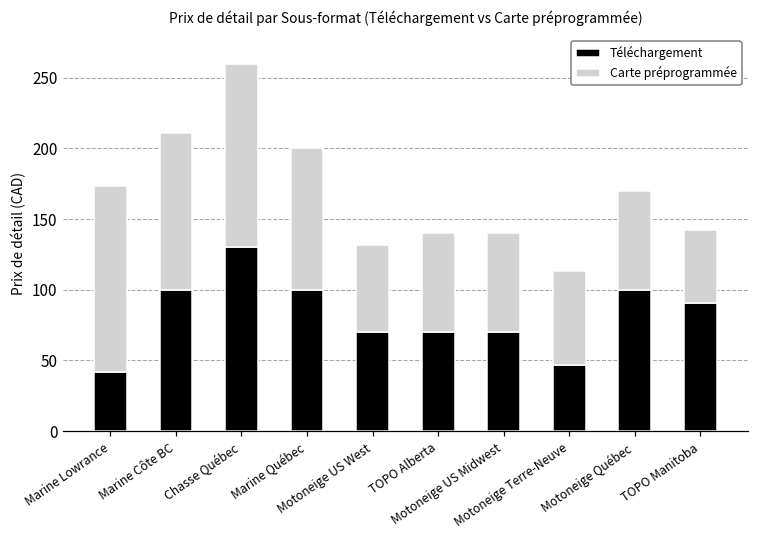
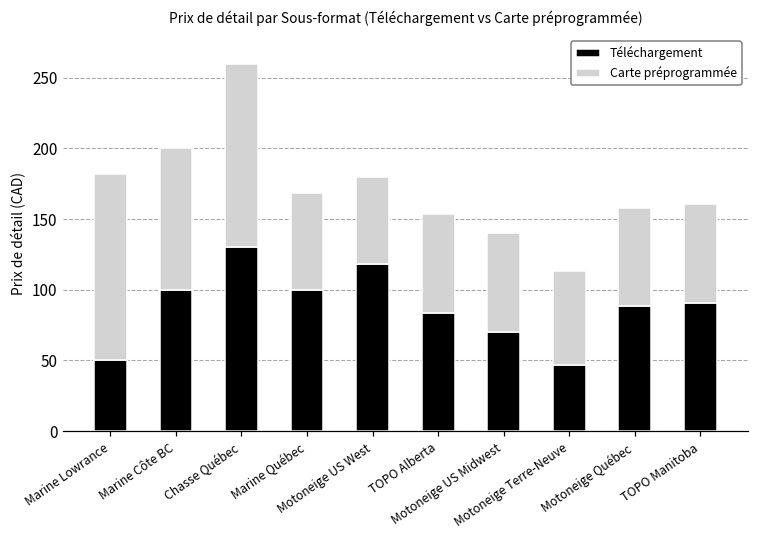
  {
    "Téléchargement": {
-     "Marine Lowrance": 42,
+     "Marine Lowrance": 50,
      "Marine Côte BC": 100,
      "Chasse Québec": 130,
      "Marine Québec": 100,
-     "Motoneige US West": 70,
-     "TOPO Alberta": 70,
+     "Motoneige US West": 118,
+     "TOPO Alberta": 83,
      "Motoneige US Midwest": 70,
      "Motoneige Terre-Neuve": 46,
-     "Motoneige Québec": 100,
+     "Motoneige Québec": 88,
      "TOPO Manitoba": 91
    },
    "Carte préprogrammée": {
      "Marine Lowrance": 132,
-     "Marine Côte BC": 111,
+     "Marine Côte BC": 100,
      "Chasse Québec": 130,
-     "Marine Québec": 100,
+     "Marine Québec": 68,
      "Motoneige US West": 62,
      "TOPO Alberta": 70,
      "Motoneige US Midwest": 70,
      "Motoneige Terre-Neuve": 67,
      "Motoneige Québec": 70,
-     "TOPO Manitoba": 52
+     "TOPO Manitoba": 70
    }
  }
